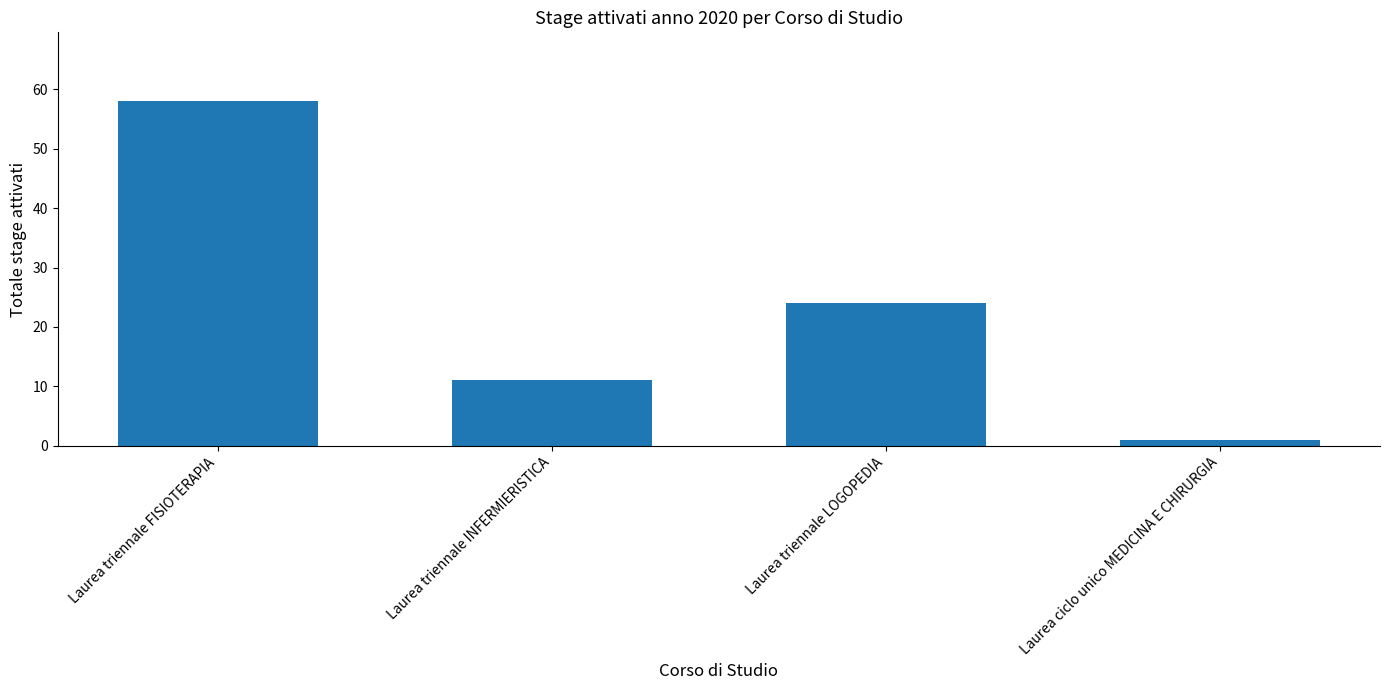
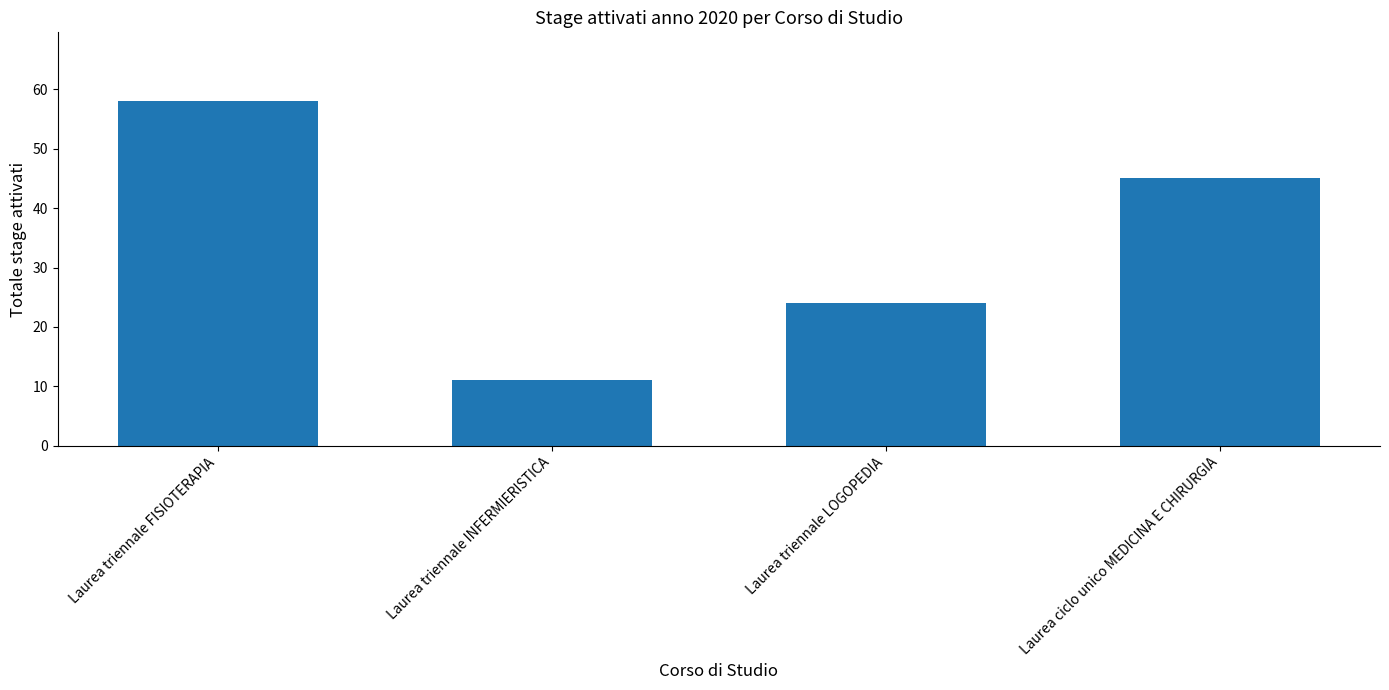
  {
    "Laurea triennale FISIOTERAPIA": 58,
    "Laurea triennale INFERMIERISTICA": 11,
    "Laurea triennale LOGOPEDIA": 24,
-   "Laurea ciclo unico MEDICINA E CHIRURGIA": 1
+   "Laurea ciclo unico MEDICINA E CHIRURGIA": 45
  }
